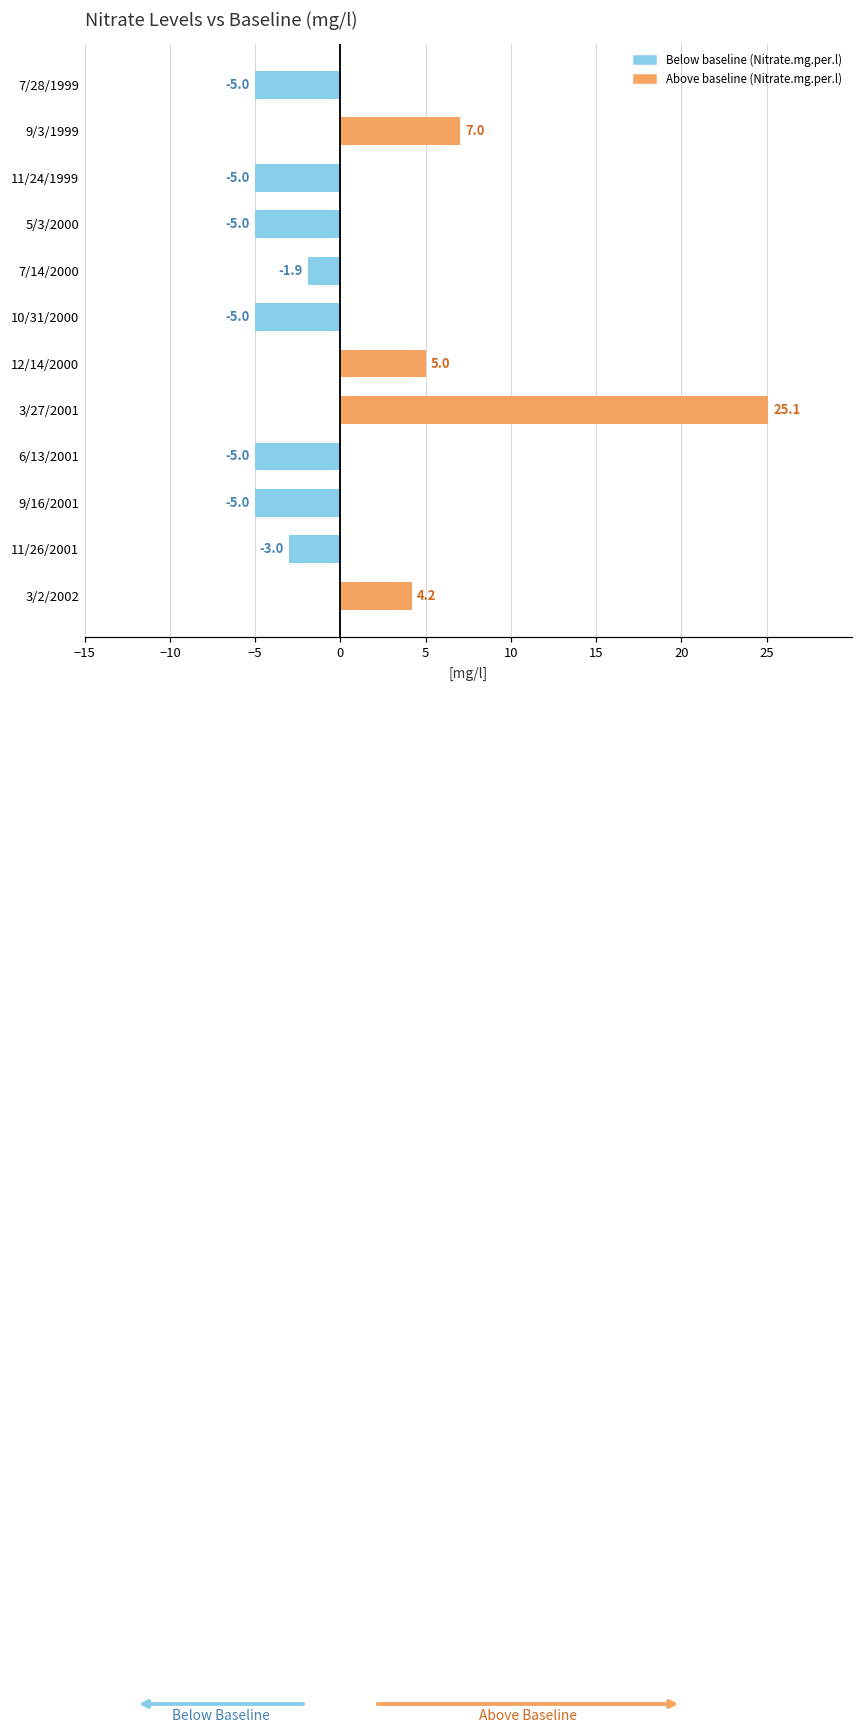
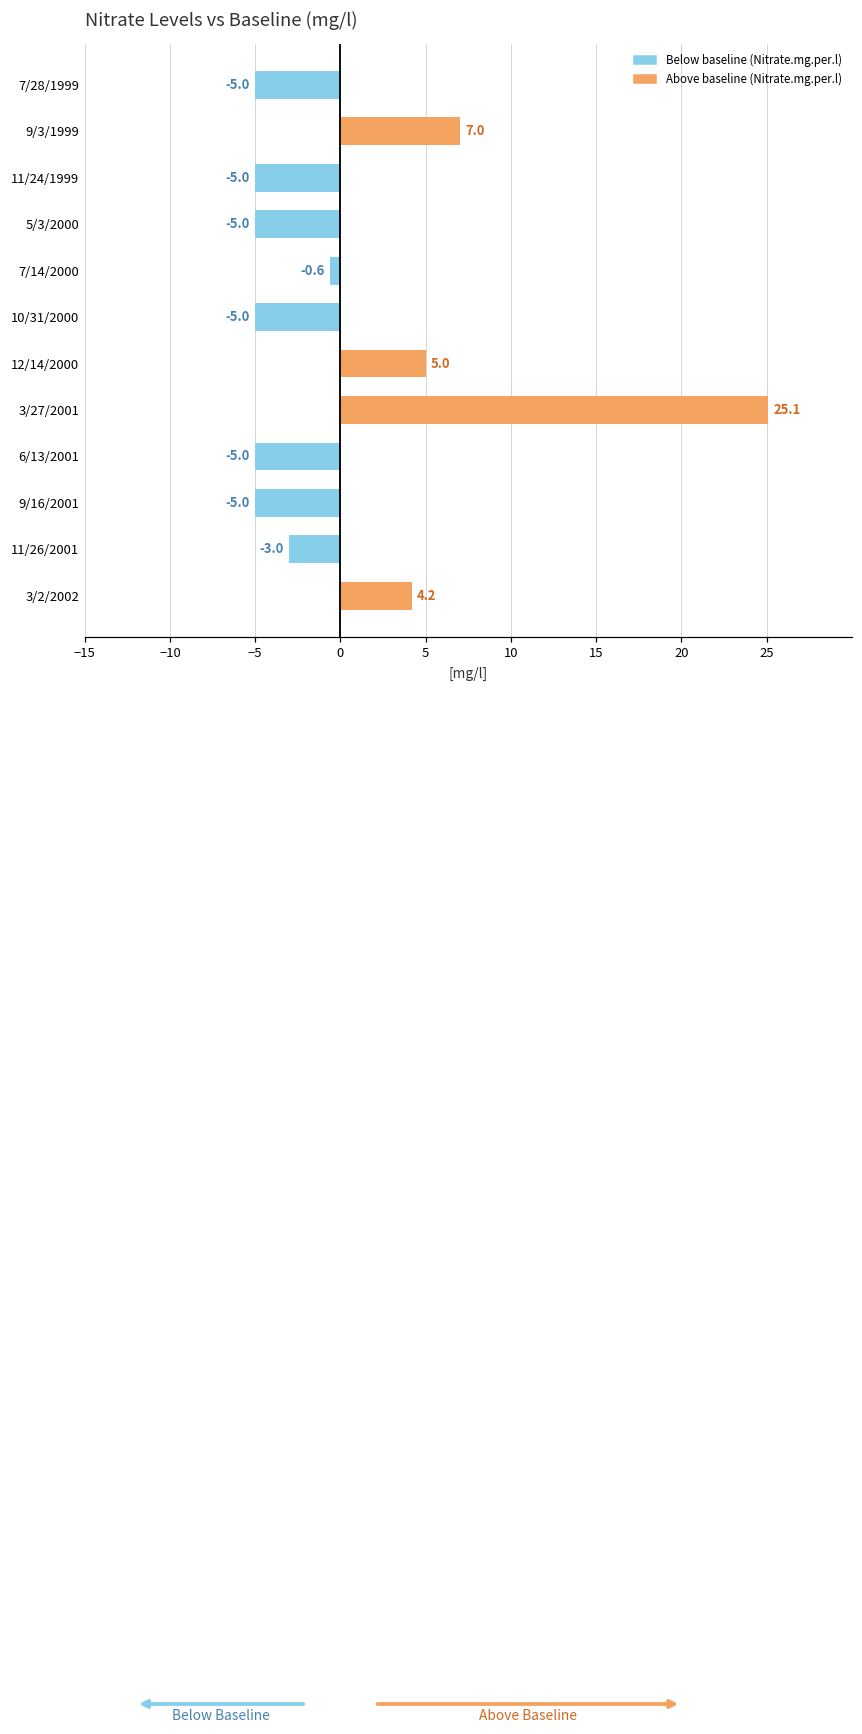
  {
    "7/28/1999": -5.0,
    "9/3/1999": 7.0,
    "11/24/1999": -5.0,
    "5/3/2000": -5.0,
-   "7/14/2000": -1.9,
+   "7/14/2000": -0.6,
    "10/31/2000": -5.0,
    "12/14/2000": 5.0,
    "3/27/2001": 25.1,
    "6/13/2001": -5.0,
    "9/16/2001": -5.0,
    "11/26/2001": -3.0,
    "3/2/2002": 4.2
  }
